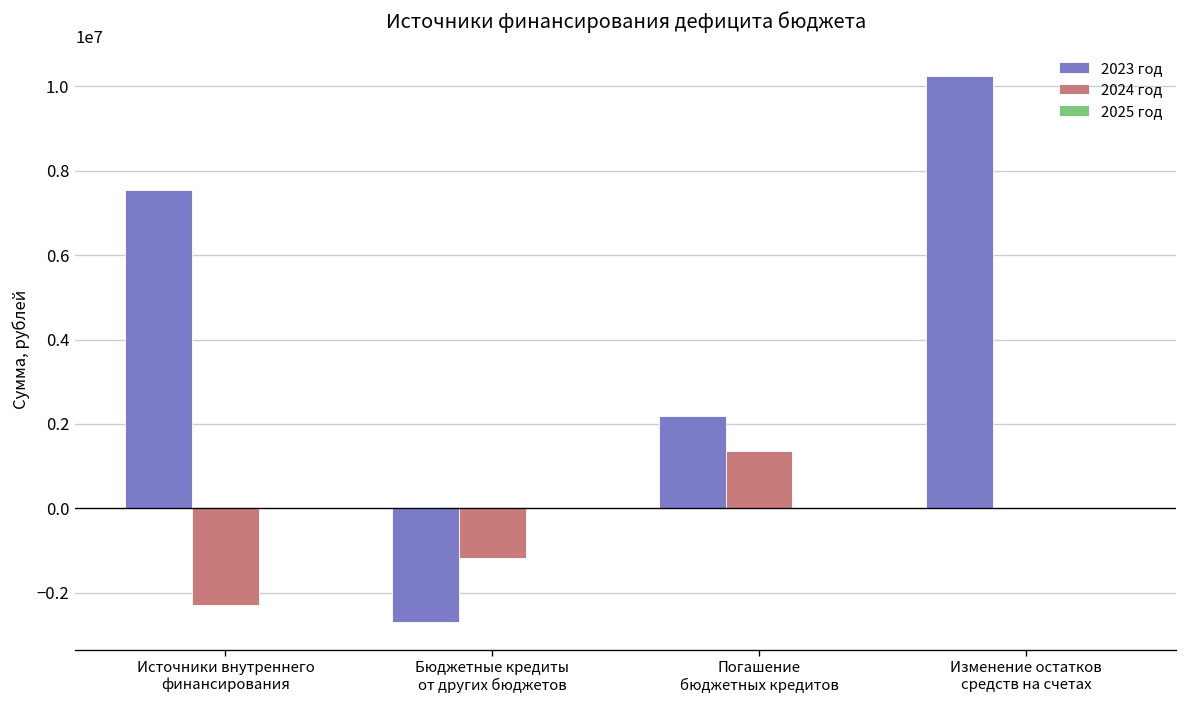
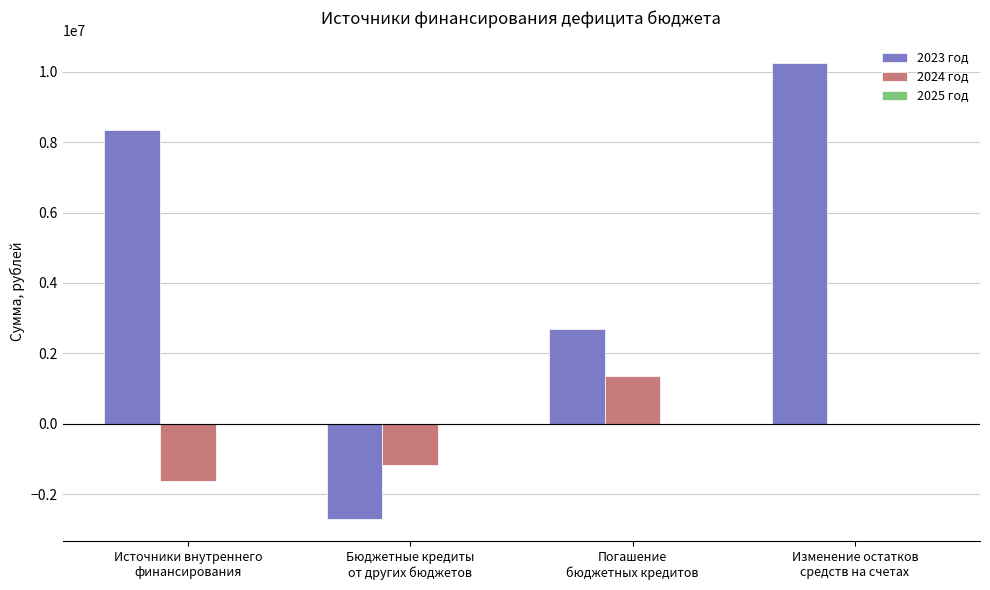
  {
    "2023 год": {
-     "Источники внутреннего финансирования": 7500000,
+     "Источники внутреннего финансирования": 8300000,
      "Бюджетные кредиты от других бюджетов": -2700000,
-     "Погашение бюджетных кредитов": 2200000,
+     "Погашение бюджетных кредитов": 2700000,
      "Изменение остатков средств на счетах": 10200000
    },
    "2024 год": {
-     "Источники внутреннего финансирования": -2300000,
+     "Источники внутреннего финансирования": -1600000,
      "Бюджетные кредиты от других бюджетов": -1200000,
      "Погашение бюджетных кредитов": 1400000,
      "Изменение остатков средств на счетах": 0
    },
    "2025 год": {
      "Источники внутреннего финансирования": 0,
      "Бюджетные кредиты от других бюджетов": 0,
      "Погашение бюджетных кредитов": 0,
      "Изменение остатков средств на счетах": 0
    }
  }
